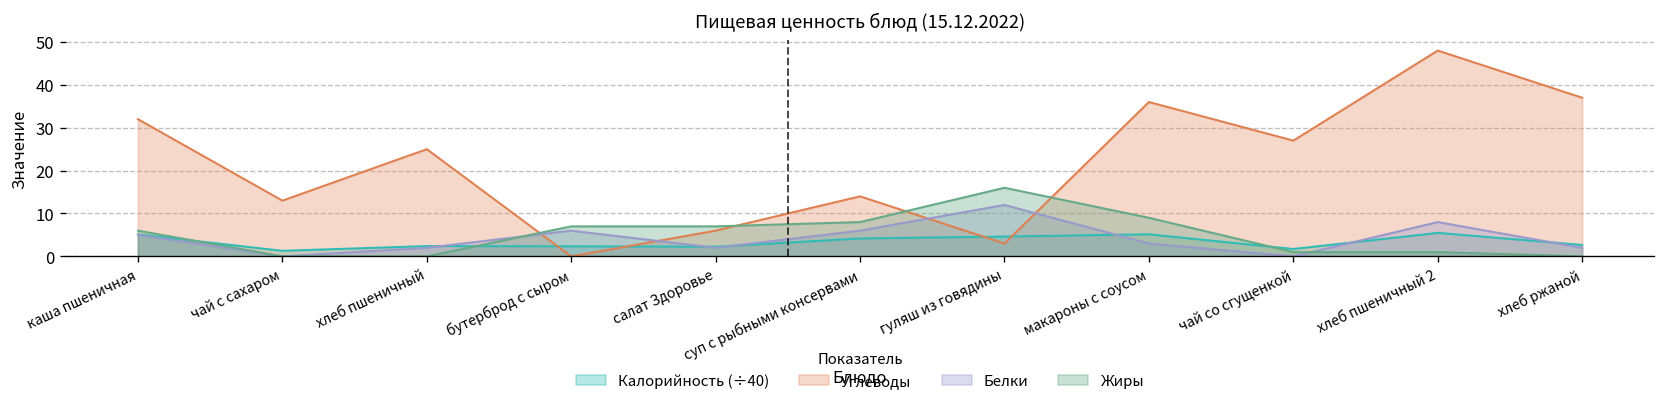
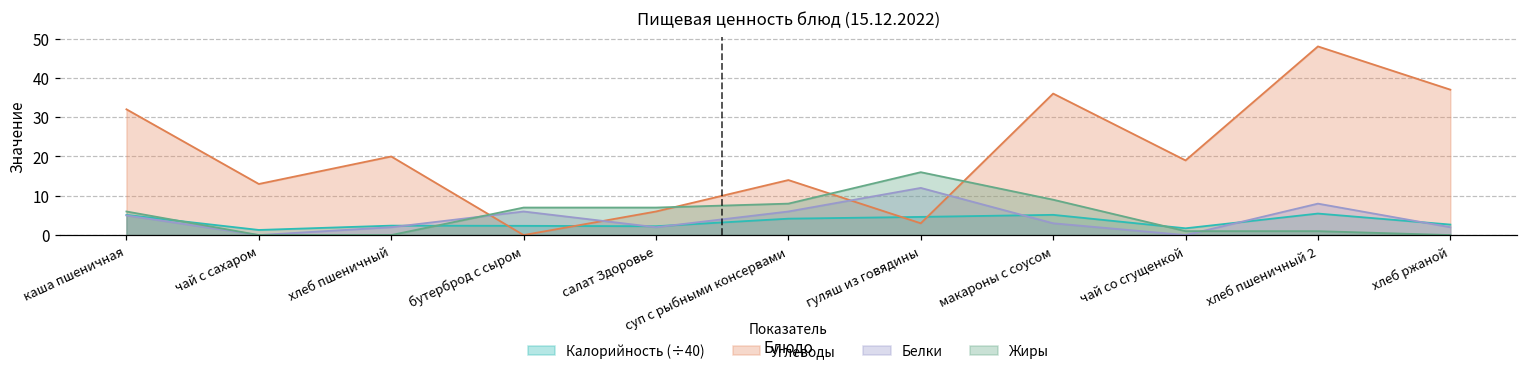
  {
    "Углеводы": {
      "каша пшеничная": 32,
      "чай с сахаром": 13,
-     "хлеб пшеничный": 25,
+     "хлеб пшеничный": 20,
      "бутерброд с сыром": 0,
      "салат Здоровье": 6,
      "суп с рыбными консервами": 14,
      "гуляш из говядины": 3,
      "макароны с соусом": 36,
-     "чай со сгущенкой": 27,
+     "чай со сгущенкой": 19,
      "хлеб пшеничный 2": 48,
      "хлеб ржаной": 37
    }
  }
